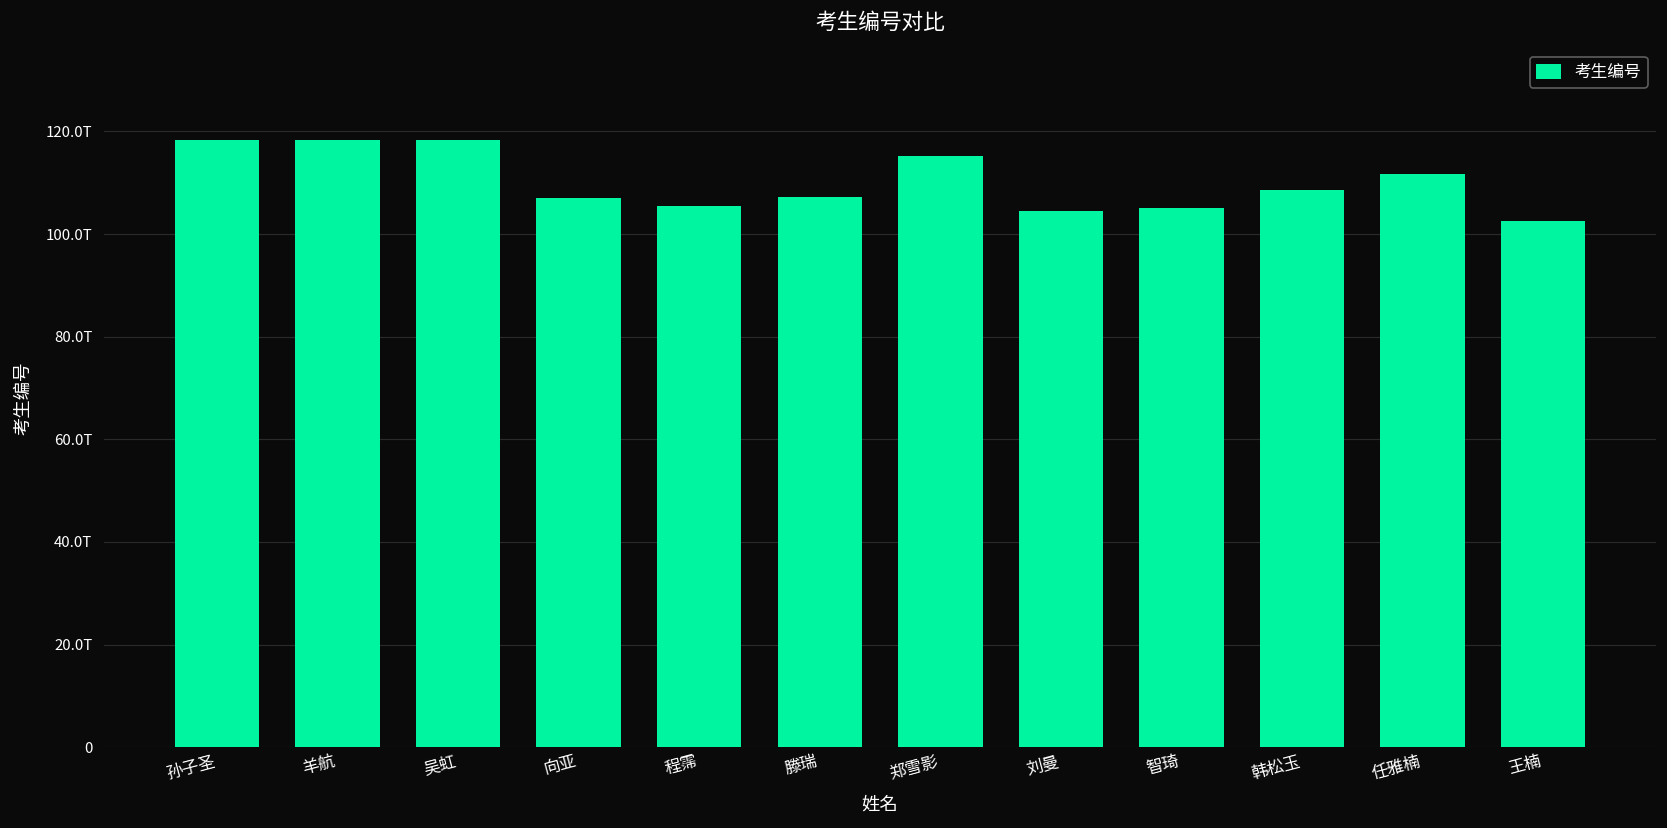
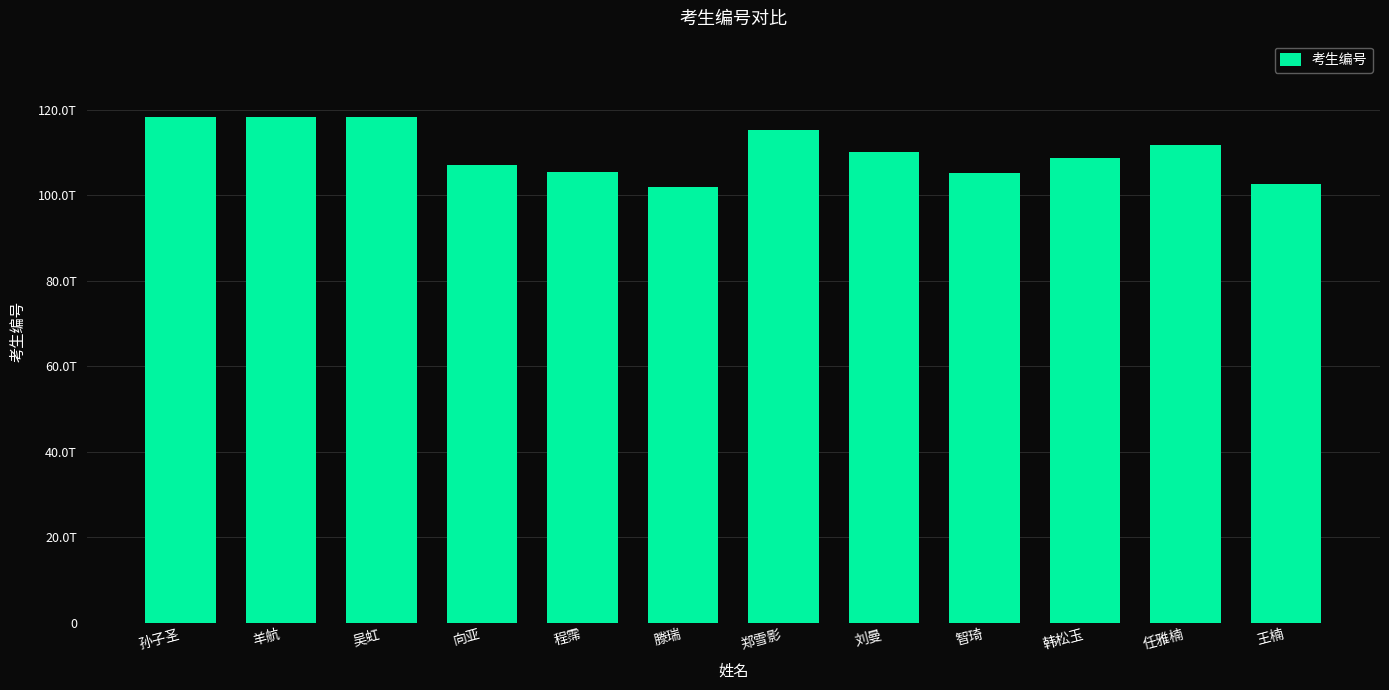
  {
    "孙子圣": "118T",
    "羊航": "118T",
    "吴虹": "118T",
    "向亚": "107T",
    "程霈": "105T",
-   "滕瑞": "107T",
+   "滕瑞": "102T",
    "郑雪影": "115T",
-   "刘曼": "105T",
+   "刘曼": "110T",
    "智琦": "105T",
    "韩松玉": "109T",
    "任雅楠": "112T",
    "王楠": "103T"
  }
